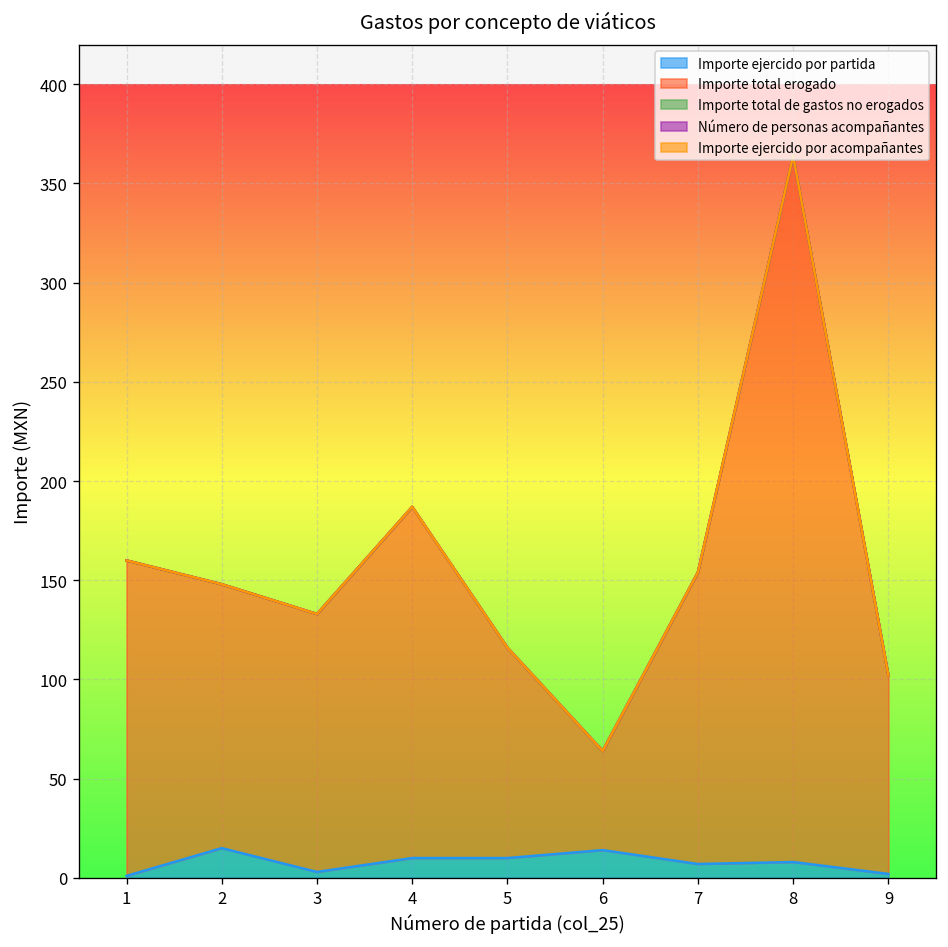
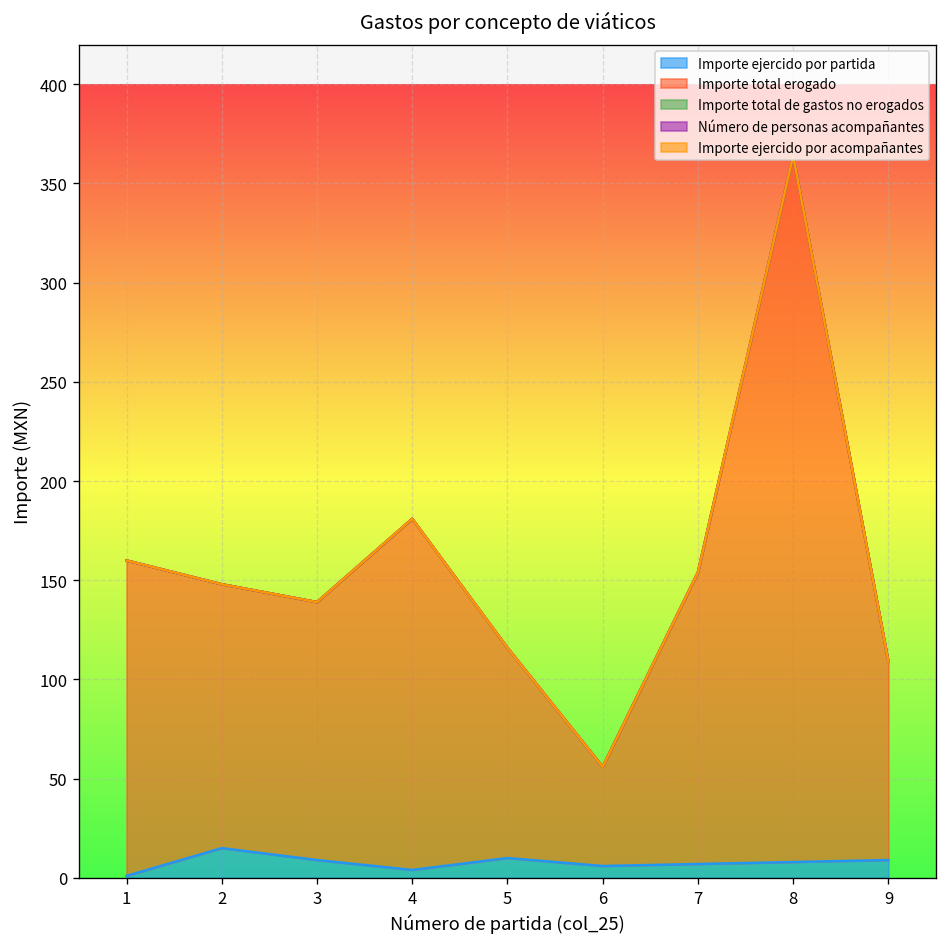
  {
    "Importe ejercido por partida": {
      "1": 1,
      "2": 15,
-     "3": 3,
-     "4": 10,
+     "3": 9,
+     "4": 4,
      "5": 10,
-     "6": 14,
+     "6": 6,
      "7": 7,
      "8": 8,
-     "9": 2
+     "9": 9
    }
  }
